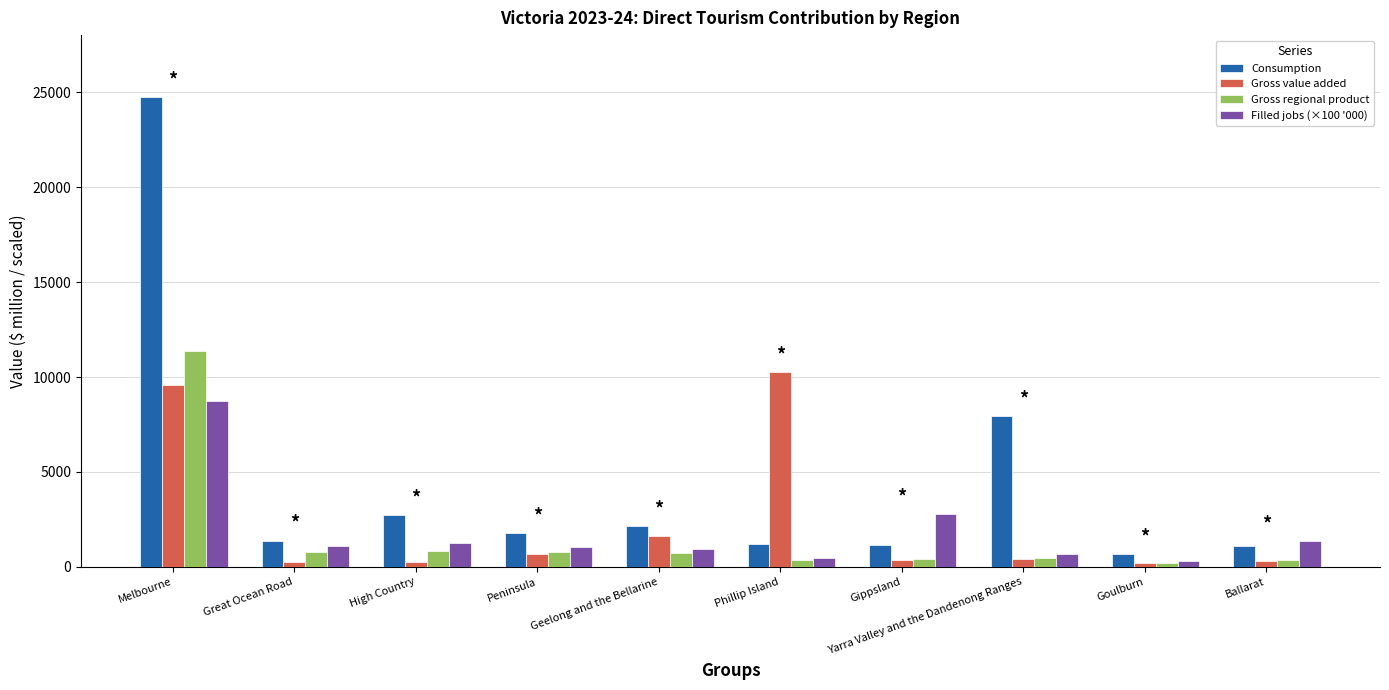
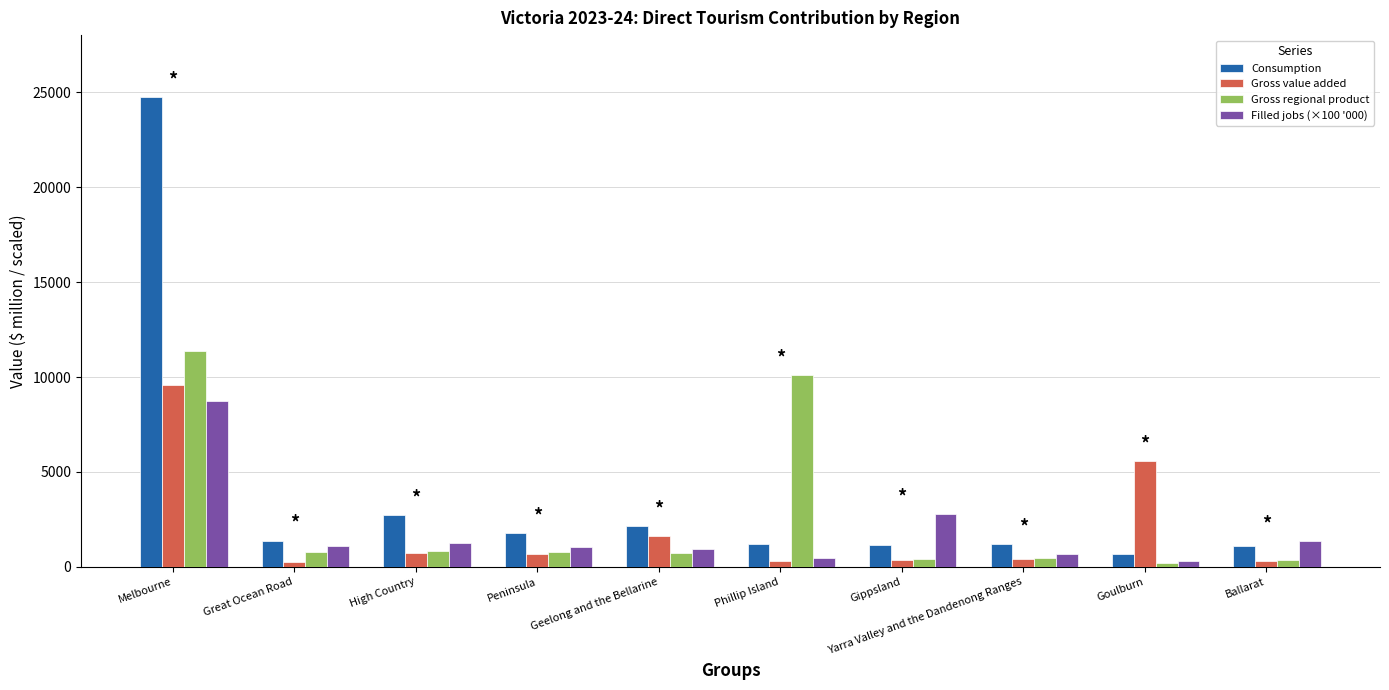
  {
    "Consumption": {
      "Melbourne": 24700,
      "Great Ocean Road": 1400,
      "High Country": 2700,
      "Peninsula": 1800,
      "Geelong and the Bellarine": 2100,
      "Phillip Island": 1200,
      "Gippsland": 1200,
-     "Yarra Valley and the Dandenong Ranges": 7900,
+     "Yarra Valley and the Dandenong Ranges": 1200,
      "Goulburn": 700,
      "Ballarat": 1100
    },
    "Gross value added": {
      "Melbourne": 9600,
      "Great Ocean Road": 200,
-     "High Country": 300,
+     "High Country": 700,
      "Peninsula": 700,
      "Geelong and the Bellarine": 1600,
-     "Phillip Island": 10200,
+     "Phillip Island": 300,
      "Gippsland": 400,
      "Yarra Valley and the Dandenong Ranges": 400,
-     "Goulburn": 200,
+     "Goulburn": 5600,
      "Ballarat": 300
    },
    "Gross regional product": {
      "Melbourne": 11300,
      "Great Ocean Road": 800,
      "High Country": 900,
      "Peninsula": 800,
      "Geelong and the Bellarine": 700,
-     "Phillip Island": 400,
+     "Phillip Island": 10100,
      "Gippsland": 400,
      "Yarra Valley and the Dandenong Ranges": 500,
      "Goulburn": 200,
      "Ballarat": 300
    },
    "Filled jobs (×100 '000)": {
      "Melbourne": 8700,
      "Great Ocean Road": 1100,
      "High Country": 1300,
      "Peninsula": 1000,
      "Geelong and the Bellarine": 900,
      "Phillip Island": 500,
      "Gippsland": 2800,
      "Yarra Valley and the Dandenong Ranges": 700,
      "Goulburn": 300,
      "Ballarat": 1400
    }
  }
